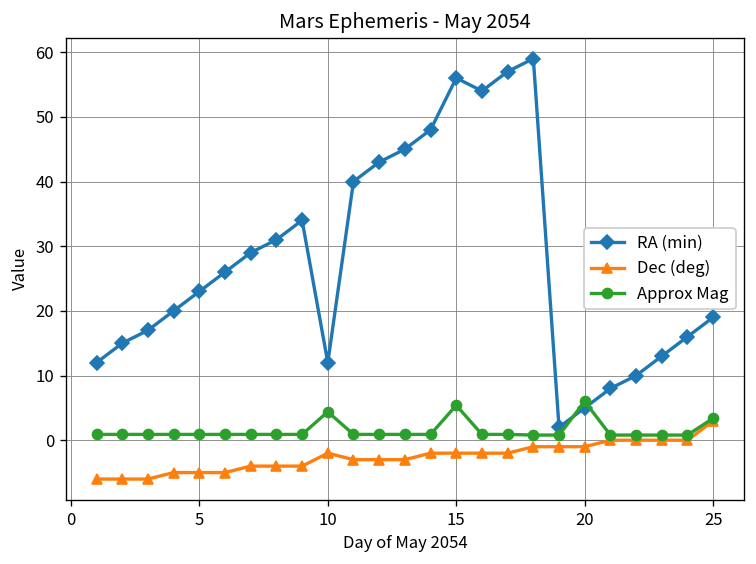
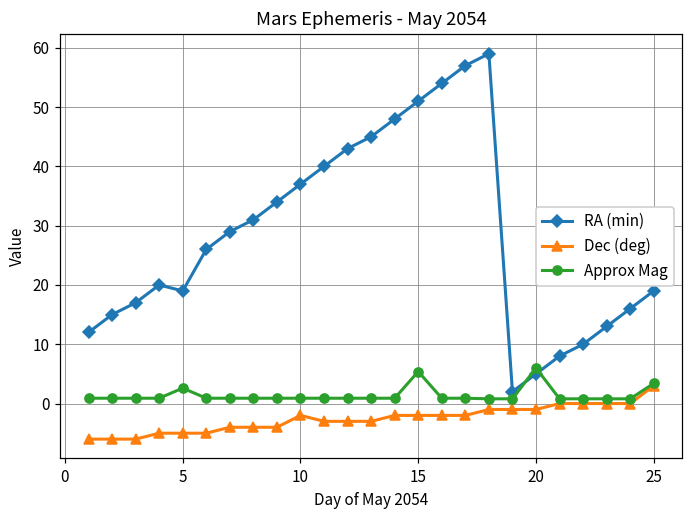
  {
    "RA (min)": {
-     "5": 23,
-     "10": 12,
-     "15": 56,
+     "5": 19,
+     "10": 37,
+     "15": 51,
      "20": 5,
      "25": 19
    },
    "Dec (deg)": {
      "5": -5,
      "10": -2,
      "15": -2,
      "20": -1
    },
    "Approx Mag": {
-     "5": 1,
-     "10": 4,
+     "5": 3,
+     "10": 1,
      "15": 5,
      "20": 6
    }
  }
